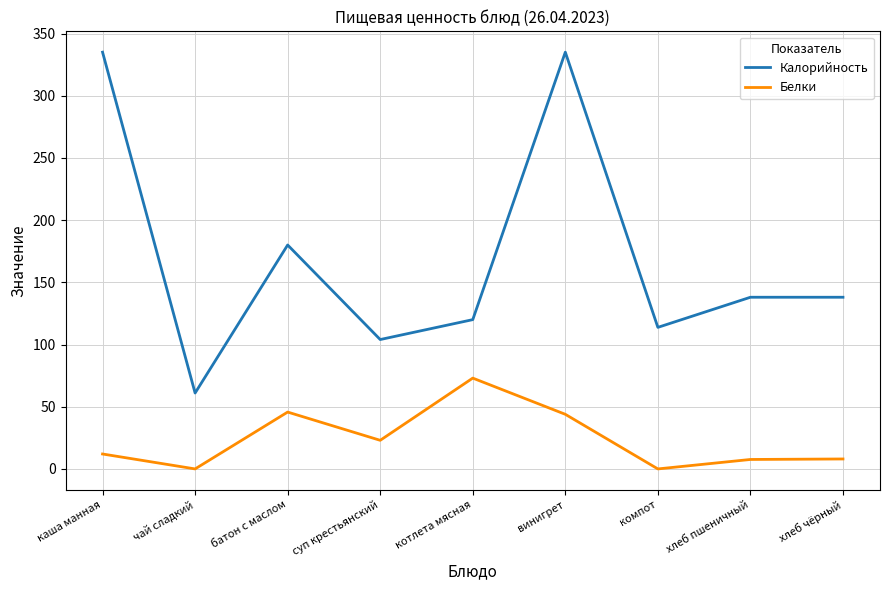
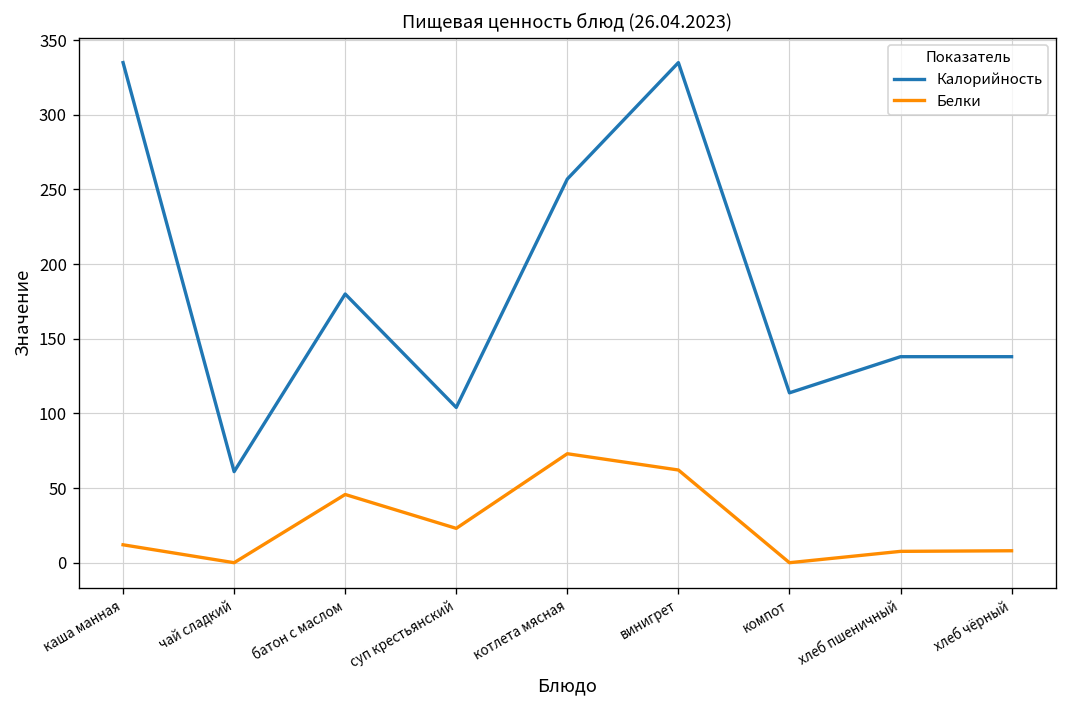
  {
    "Калорийность": {
      "каша манная": 335,
      "чай сладкий": 61,
      "батон с маслом": 180,
      "суп крестьянский": 104,
-     "котлета мясная": 120,
+     "котлета мясная": 257,
      "винигрет": 335,
      "компот": 114,
      "хлеб пшеничный": 138,
      "хлеб чёрный": 138
    },
    "Белки": {
      "каша манная": 12,
      "чай сладкий": 0,
      "батон с маслом": 46,
      "суп крестьянский": 23,
      "котлета мясная": 73,
-     "винигрет": 44,
+     "винигрет": 62,
      "компот": 0,
      "хлеб пшеничный": 8,
      "хлеб чёрный": 8
    }
  }
